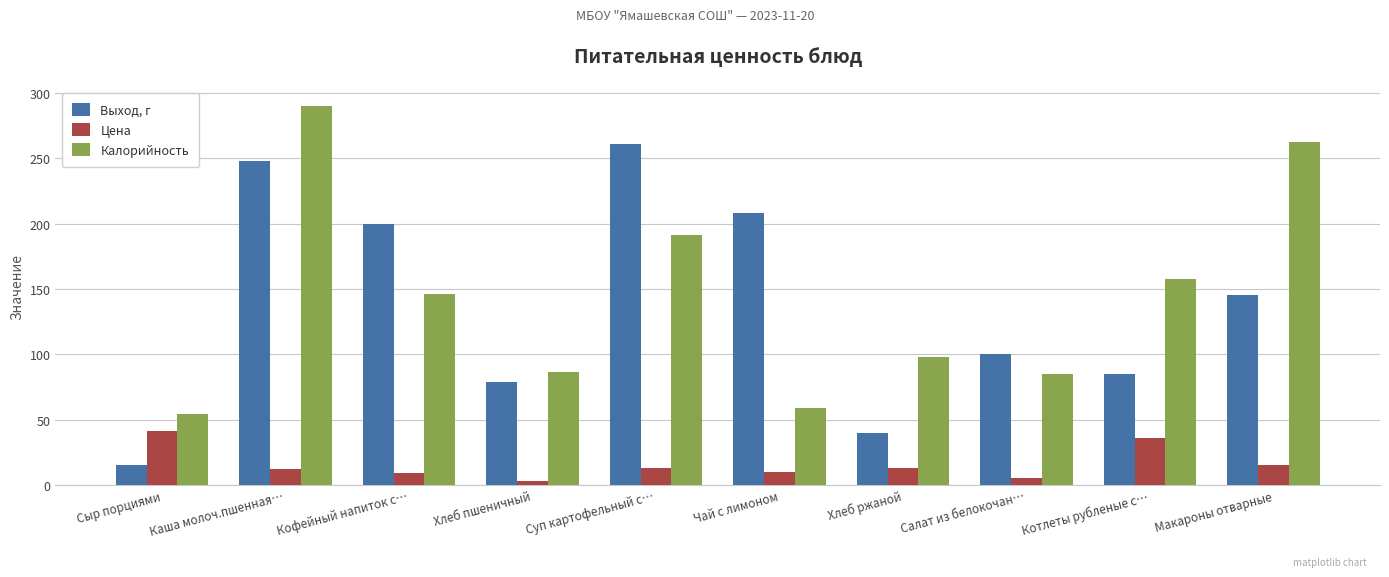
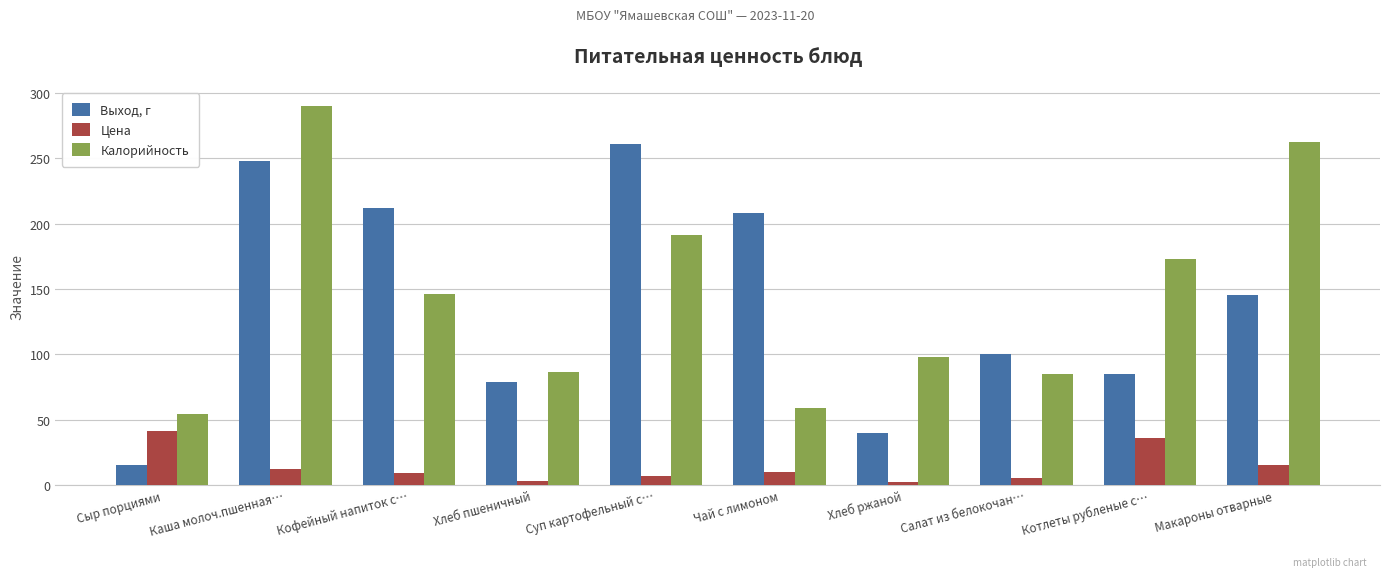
  {
    "Выход, г": {
      "Сыр порциями": 15,
      "Каша молоч.пшенная…": 248,
-     "Кофейный напиток с…": 200,
+     "Кофейный напиток с…": 212,
      "Хлеб пшеничный": 79,
      "Суп картофельный с…": 261,
      "Чай с лимоном": 208,
      "Хлеб ржаной": 40,
      "Салат из белокочан…": 100,
      "Котлеты рубленые с…": 85,
      "Макароны отварные": 145
    },
    "Цена": {
      "Сыр порциями": 41,
      "Каша молоч.пшенная…": 12,
      "Кофейный напиток с…": 9,
      "Хлеб пшеничный": 3,
-     "Суп картофельный с…": 13,
+     "Суп картофельный с…": 7,
      "Чай с лимоном": 10,
-     "Хлеб ржаной": 13,
+     "Хлеб ржаной": 2,
      "Салат из белокочан…": 5,
      "Котлеты рубленые с…": 36,
      "Макароны отварные": 16
    },
    "Калорийность": {
      "Сыр порциями": 54,
      "Каша молоч.пшенная…": 290,
      "Кофейный напиток с…": 146,
      "Хлеб пшеничный": 86,
      "Суп картофельный с…": 191,
      "Чай с лимоном": 59,
      "Хлеб ржаной": 98,
      "Салат из белокочан…": 85,
-     "Котлеты рубленые с…": 158,
+     "Котлеты рубленые с…": 173,
      "Макароны отварные": 262
    }
  }
